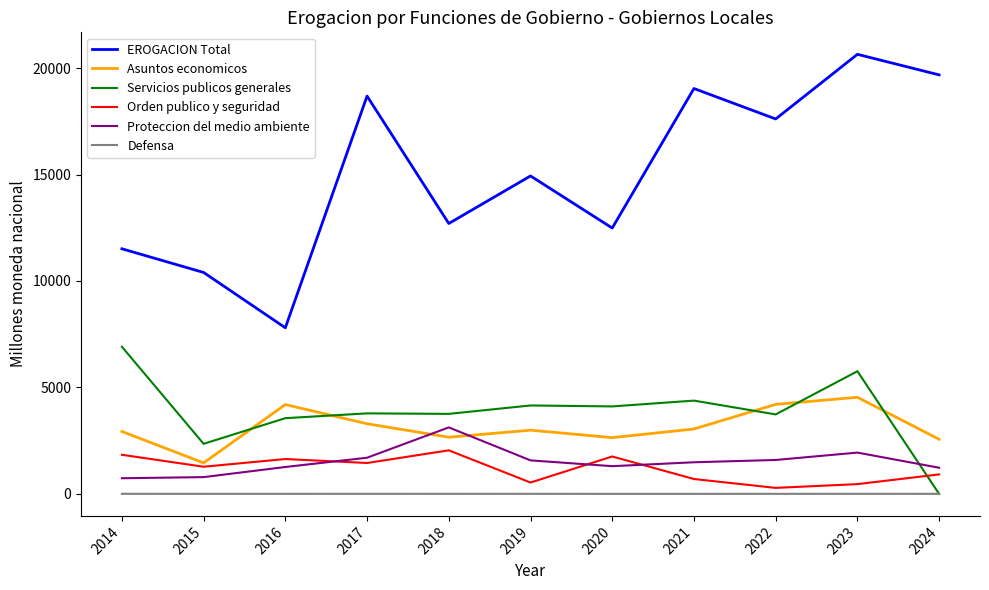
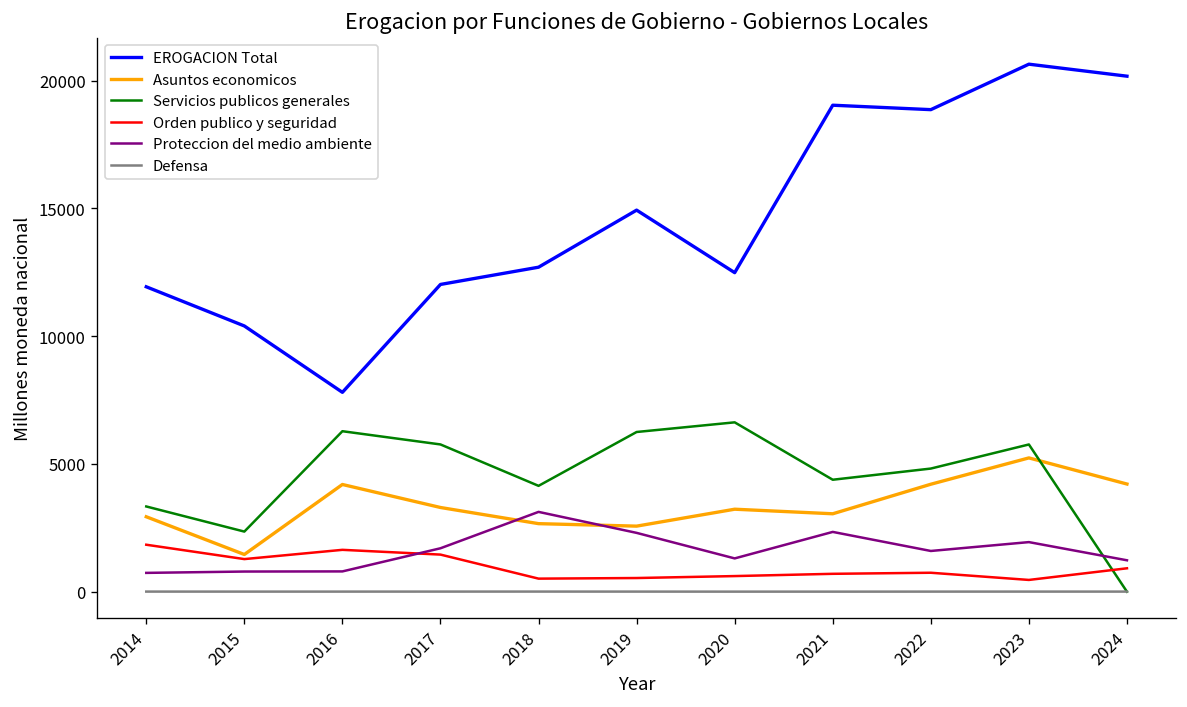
  {
    "EROGACION Total": {
-     "2014": 11500,
+     "2014": 11900,
      "2015": 10400,
      "2016": 7800,
-     "2017": 18700,
+     "2017": 12000,
      "2018": 12700,
      "2019": 14900,
      "2020": 12500,
      "2021": 19000,
-     "2022": 17600,
+     "2022": 18900,
      "2023": 20600,
-     "2024": 19700
+     "2024": 20200
    },
    "Asuntos economicos": {
      "2014": 2900,
      "2015": 1500,
      "2016": 4200,
      "2017": 3300,
      "2018": 2700,
-     "2019": 3000,
-     "2020": 2600,
+     "2019": 2600,
+     "2020": 3200,
      "2021": 3000,
      "2022": 4200,
-     "2023": 4500,
-     "2024": 2600
+     "2023": 5200,
+     "2024": 4200
    },
    "Servicios publicos generales": {
-     "2014": 6900,
+     "2014": 3300,
      "2015": 2400,
-     "2016": 3600,
-     "2017": 3800,
-     "2018": 3800,
-     "2019": 4200,
-     "2020": 4100,
+     "2016": 6300,
+     "2017": 5800,
+     "2018": 4100,
+     "2019": 6300,
+     "2020": 6600,
      "2021": 4400,
-     "2022": 3700,
+     "2022": 4800,
      "2023": 5800
    },
    "Orden publico y seguridad": {
      "2014": 1800,
      "2015": 1300,
      "2016": 1600,
      "2017": 1500,
-     "2018": 2000,
+     "2018": 500,
      "2019": 500,
-     "2020": 1800,
+     "2020": 600,
      "2021": 700,
-     "2022": 300,
+     "2022": 700,
      "2023": 500,
      "2024": 900
    },
    "Proteccion del medio ambiente": {
      "2014": 700,
      "2015": 800,
-     "2016": 1300,
+     "2016": 800,
      "2017": 1700,
      "2018": 3100,
-     "2019": 1600,
+     "2019": 2300,
      "2020": 1300,
-     "2021": 1500,
+     "2021": 2300,
      "2022": 1600,
      "2023": 1900,
      "2024": 1200
    },
    "Defensa": {
      "2014": 0,
      "2015": 0,
      "2016": 0,
      "2017": 0,
      "2018": 0,
      "2019": 0,
      "2020": 0,
      "2021": 0,
      "2022": 0,
      "2023": 0
    }
  }
